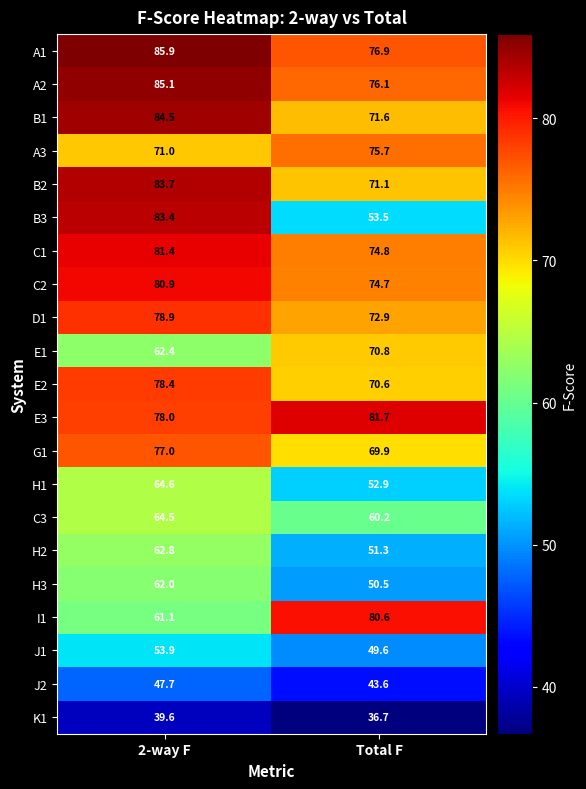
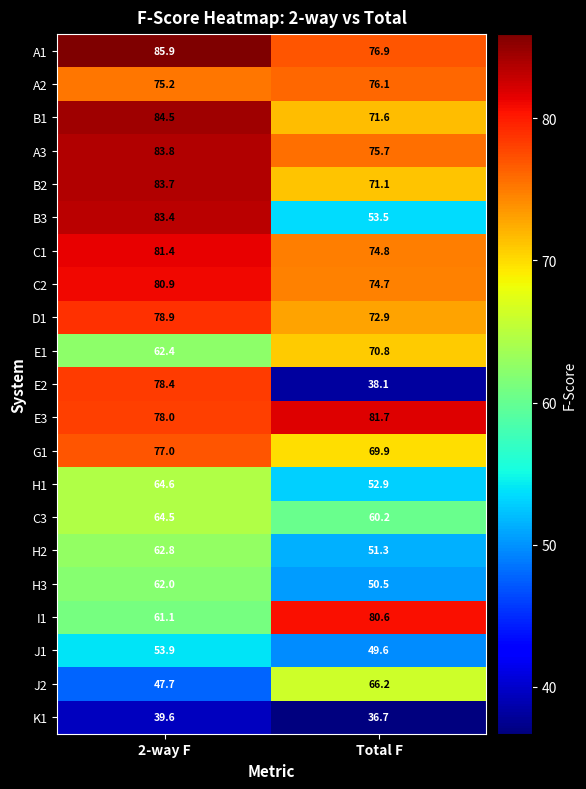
  {
    "A1": {
      "2-way F": 85.9,
      "Total F": 76.9
    },
    "A2": {
-     "2-way F": 85.1,
+     "2-way F": 75.2,
      "Total F": 76.1
    },
    "B1": {
      "2-way F": 84.5,
      "Total F": 71.6
    },
    "A3": {
-     "2-way F": 71.0,
+     "2-way F": 83.8,
      "Total F": 75.7
    },
    "B2": {
      "2-way F": 83.7,
      "Total F": 71.1
    },
    "B3": {
      "2-way F": 83.4,
      "Total F": 53.5
    },
    "C1": {
      "2-way F": 81.4,
      "Total F": 74.8
    },
    "C2": {
      "2-way F": 80.9,
      "Total F": 74.7
    },
    "D1": {
      "2-way F": 78.9,
      "Total F": 72.9
    },
    "E1": {
      "2-way F": 62.4,
      "Total F": 70.8
    },
    "E2": {
      "2-way F": 78.4,
-     "Total F": 70.6
+     "Total F": 38.1
    },
    "E3": {
      "2-way F": 78.0,
      "Total F": 81.7
    },
    "G1": {
      "2-way F": 77.0,
      "Total F": 69.9
    },
    "H1": {
      "2-way F": 64.6,
      "Total F": 52.9
    },
    "C3": {
      "2-way F": 64.5,
      "Total F": 60.2
    },
    "H2": {
      "2-way F": 62.8,
      "Total F": 51.3
    },
    "H3": {
      "2-way F": 62.0,
      "Total F": 50.5
    },
    "I1": {
      "2-way F": 61.1,
      "Total F": 80.6
    },
    "J1": {
      "2-way F": 53.9,
      "Total F": 49.6
    },
    "J2": {
      "2-way F": 47.7,
-     "Total F": 43.6
+     "Total F": 66.2
    },
    "K1": {
      "2-way F": 39.6,
      "Total F": 36.7
    }
  }
